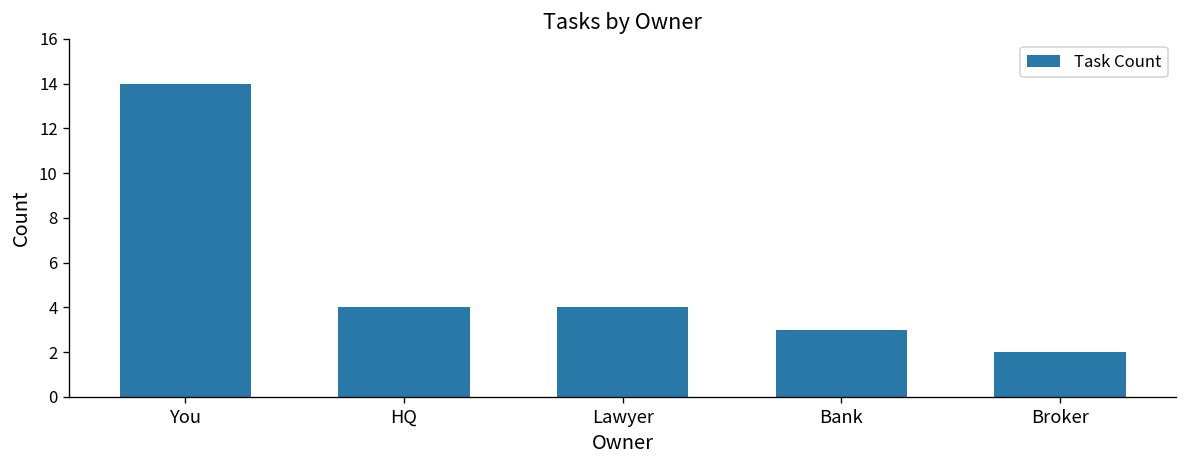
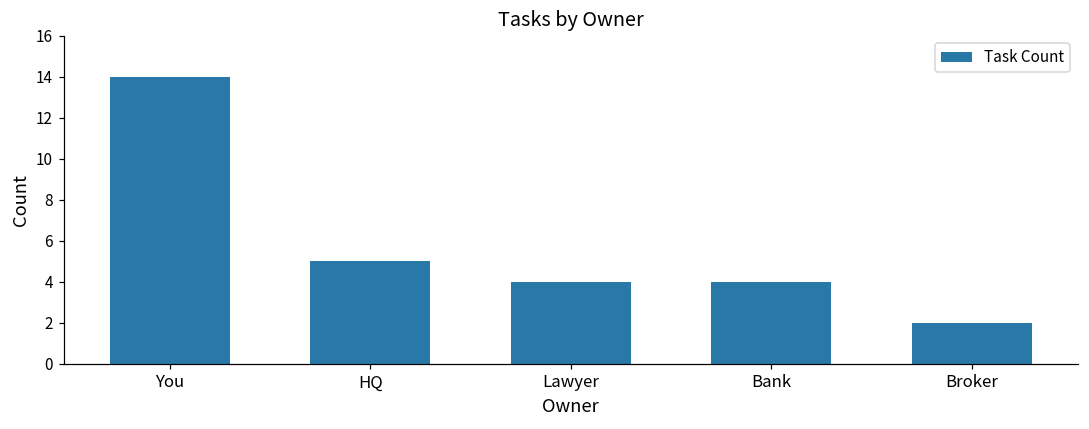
  {
    "You": 14,
-   "HQ": 4,
+   "HQ": 5,
    "Lawyer": 4,
-   "Bank": 3,
+   "Bank": 4,
    "Broker": 2
  }
